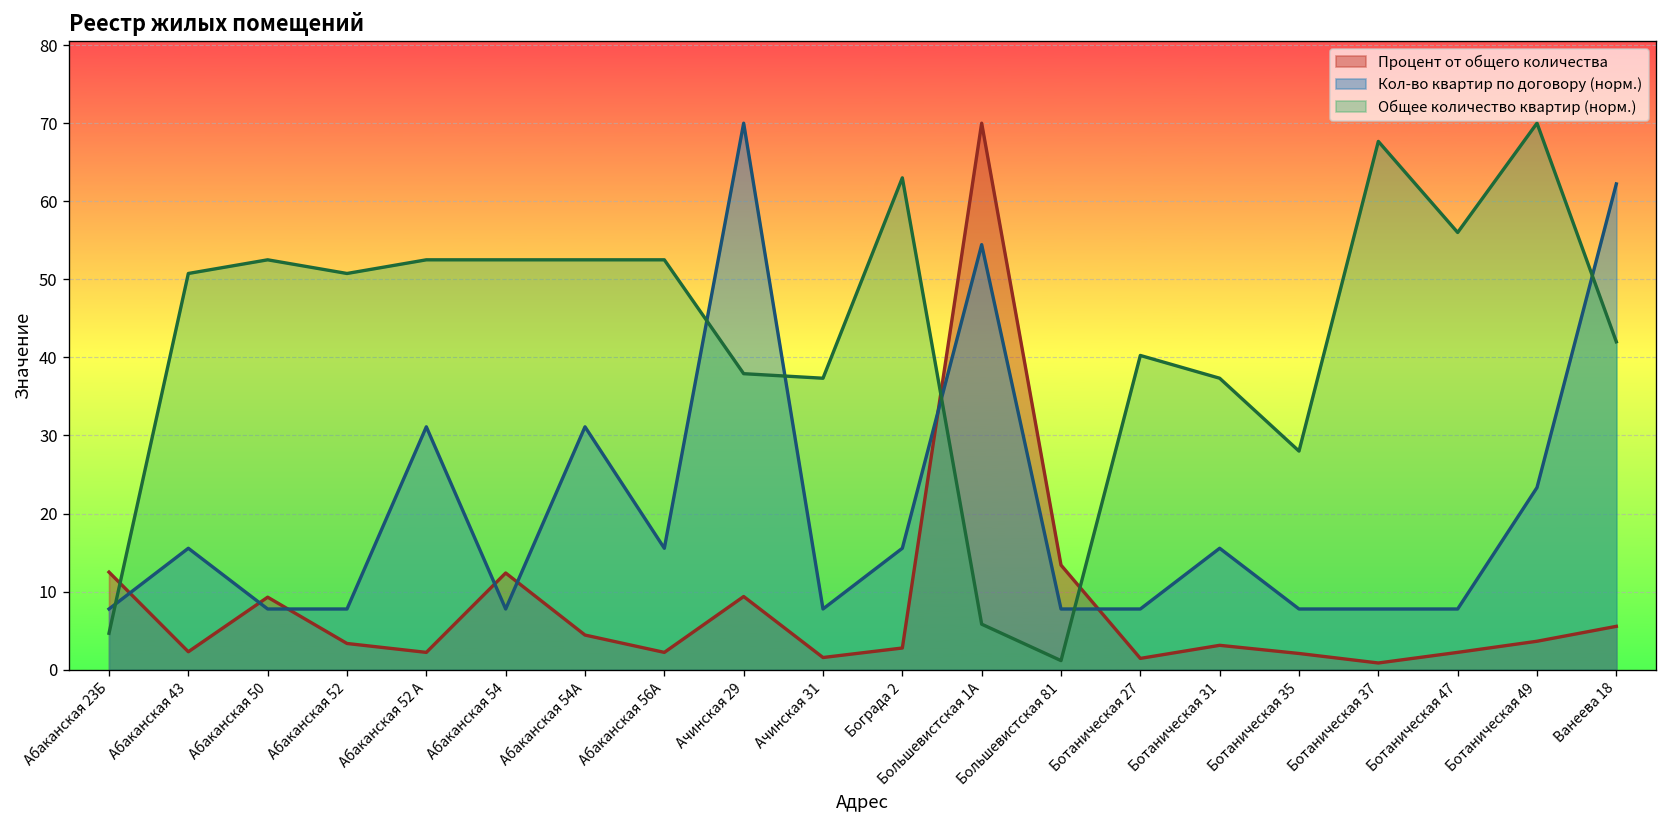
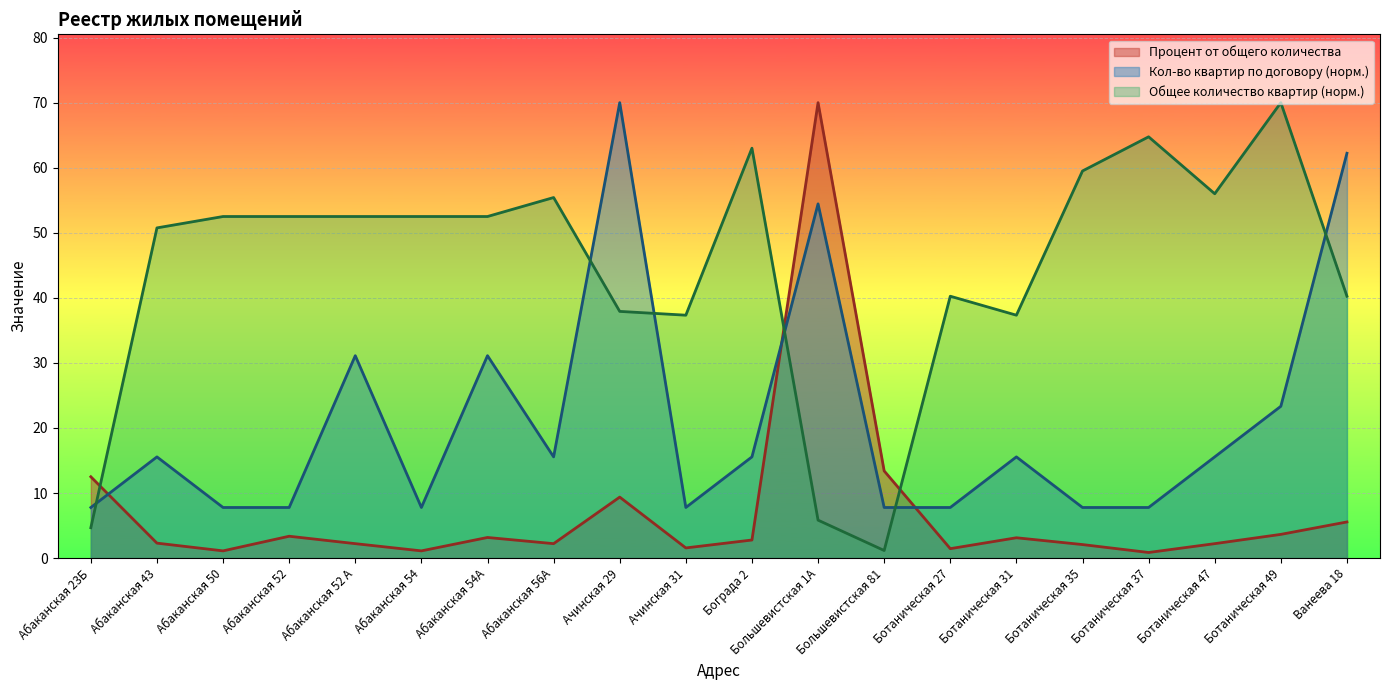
  {
    "Процент от общего количества": {
      "Абаканская 23Б": 13,
      "Абаканская 43": 2,
-     "Абаканская 50": 9,
+     "Абаканская 50": 1,
      "Абаканская 52": 3,
      "Абаканская 52 А": 2,
-     "Абаканская 54": 12,
-     "Абаканская 54А": 4,
+     "Абаканская 54": 1,
+     "Абаканская 54А": 3,
      "Абаканская 56А": 2,
      "Ачинская 29": 9,
      "Ачинская 31": 2,
      "Бограда 2": 3,
      "Большевистская 1А": 70,
      "Большевистская 81": 13,
      "Ботаническая 27": 1,
      "Ботаническая 31": 3,
      "Ботаническая 35": 2,
      "Ботаническая 37": 1,
      "Ботаническая 47": 2,
      "Ботаническая 49": 4,
      "Ванеева 18": 6
    },
    "Кол-во квартир по договору (норм.)": {
      "Абаканская 23Б": 8,
      "Абаканская 43": 16,
      "Абаканская 50": 8,
      "Абаканская 52": 8,
      "Абаканская 52 А": 31,
      "Абаканская 54": 8,
      "Абаканская 54А": 31,
      "Абаканская 56А": 16,
      "Ачинская 29": 70,
      "Ачинская 31": 8,
      "Бограда 2": 16,
      "Большевистская 1А": 54,
      "Большевистская 81": 8,
      "Ботаническая 27": 8,
      "Ботаническая 31": 16,
      "Ботаническая 35": 8,
      "Ботаническая 37": 8,
-     "Ботаническая 47": 8,
+     "Ботаническая 47": 16,
      "Ботаническая 49": 23,
      "Ванеева 18": 62
    },
    "Общее количество квартир (норм.)": {
      "Абаканская 23Б": 5,
      "Абаканская 43": 51,
      "Абаканская 50": 53,
-     "Абаканская 52": 51,
+     "Абаканская 52": 53,
      "Абаканская 52 А": 53,
      "Абаканская 54": 53,
      "Абаканская 54А": 53,
-     "Абаканская 56А": 53,
+     "Абаканская 56А": 55,
      "Ачинская 29": 38,
      "Ачинская 31": 37,
      "Бограда 2": 63,
      "Большевистская 1А": 6,
      "Большевистская 81": 1,
      "Ботаническая 27": 40,
      "Ботаническая 31": 37,
-     "Ботаническая 35": 28,
-     "Ботаническая 37": 68,
+     "Ботаническая 35": 60,
+     "Ботаническая 37": 65,
      "Ботаническая 47": 56,
-     "Ванеева 18": 42
+     "Ванеева 18": 40
    }
  }
